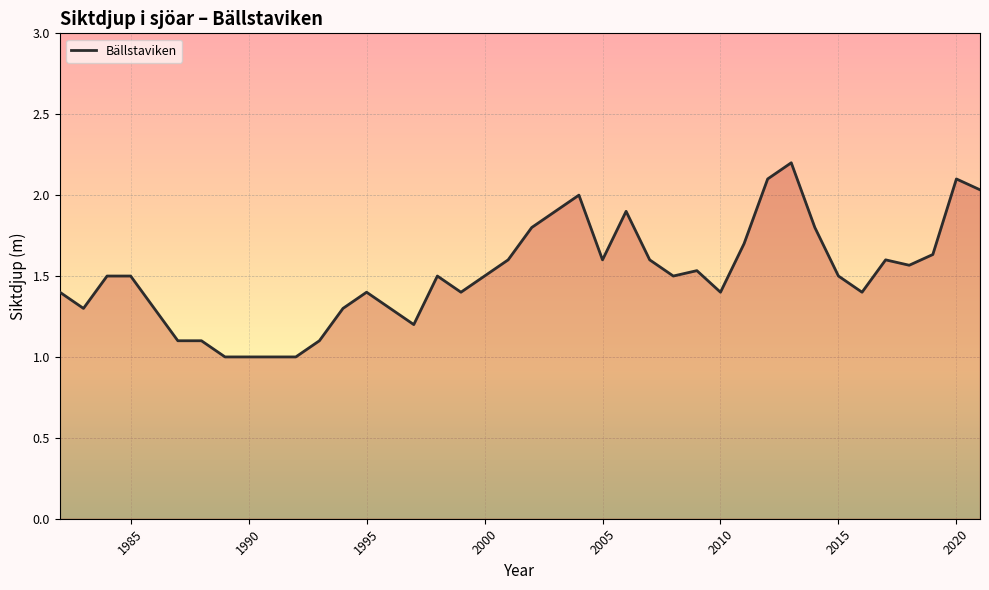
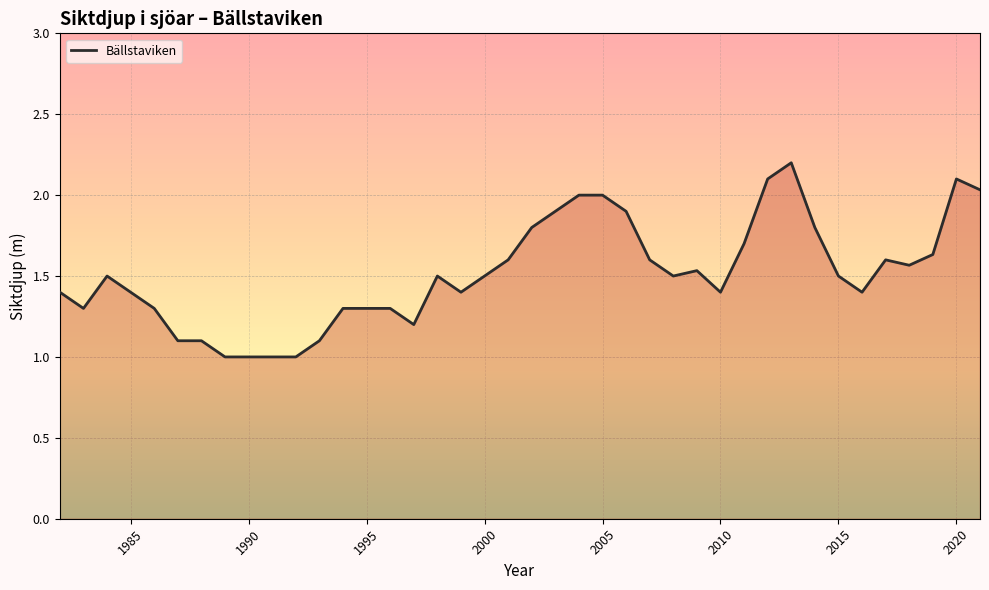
  {
-   "1985": 1.5,
+   "1985": 1.4,
    "1990": 1.0,
-   "1995": 1.4,
+   "1995": 1.3,
    "2000": 1.5,
-   "2005": 1.6,
+   "2005": 2.0,
    "2010": 1.4,
    "2015": 1.5,
    "2020": 2.1
  }
